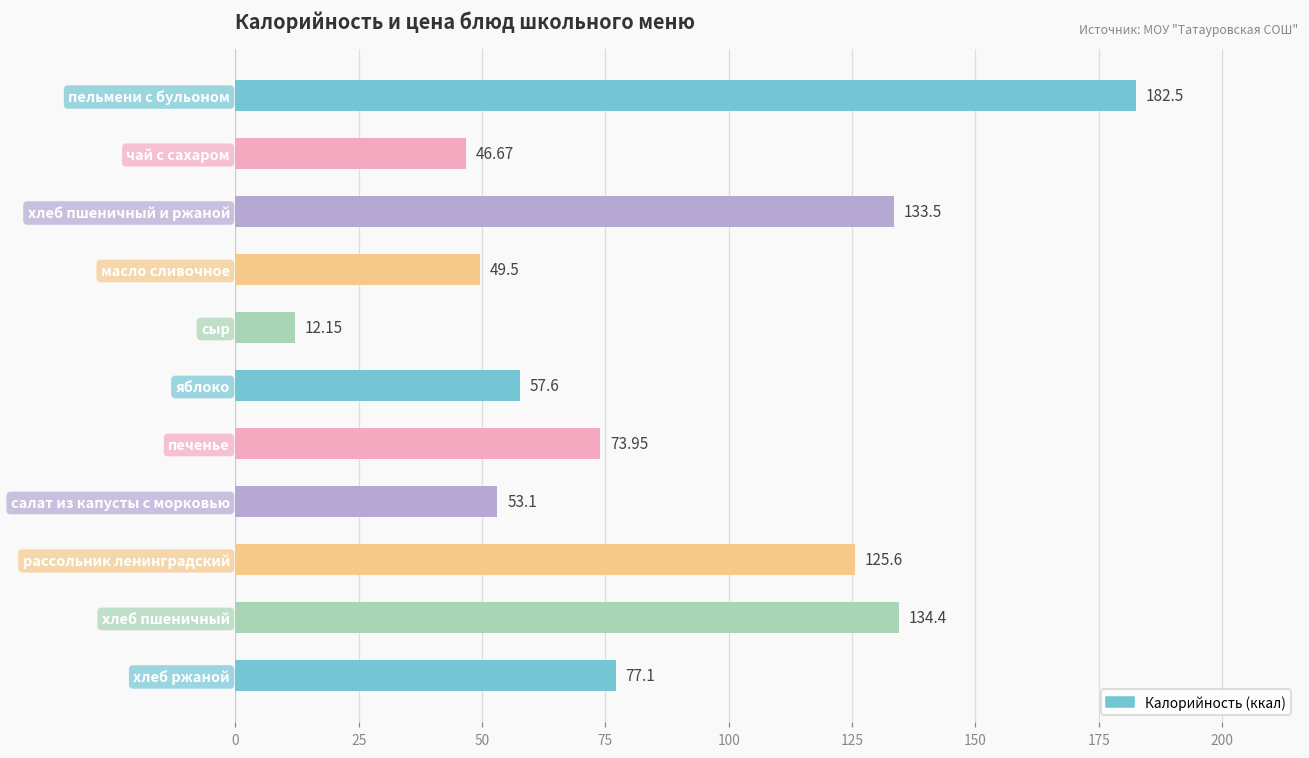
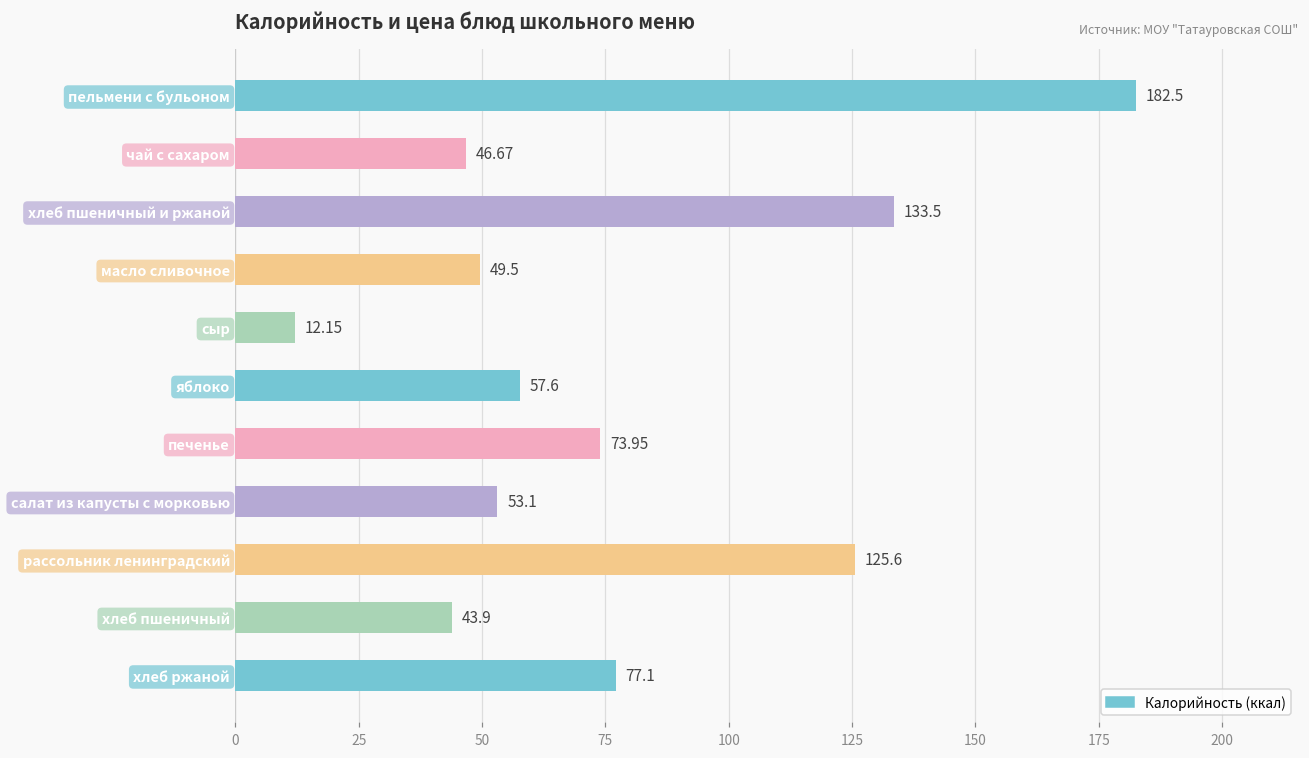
  {
    "пельмени с бульоном": 182.5,
    "чай с сахаром": 46.67,
    "хлеб пшеничный и ржаной": 133.5,
    "масло сливочное": 49.5,
    "сыр": 12.15,
    "яблоко": 57.6,
    "печенье": 73.95,
    "салат из капусты с морковью": 53.1,
    "рассольник ленинградский": 125.6,
-   "хлеб пшеничный": 134.4,
+   "хлеб пшеничный": 43.9,
    "хлеб ржаной": 77.1
  }
